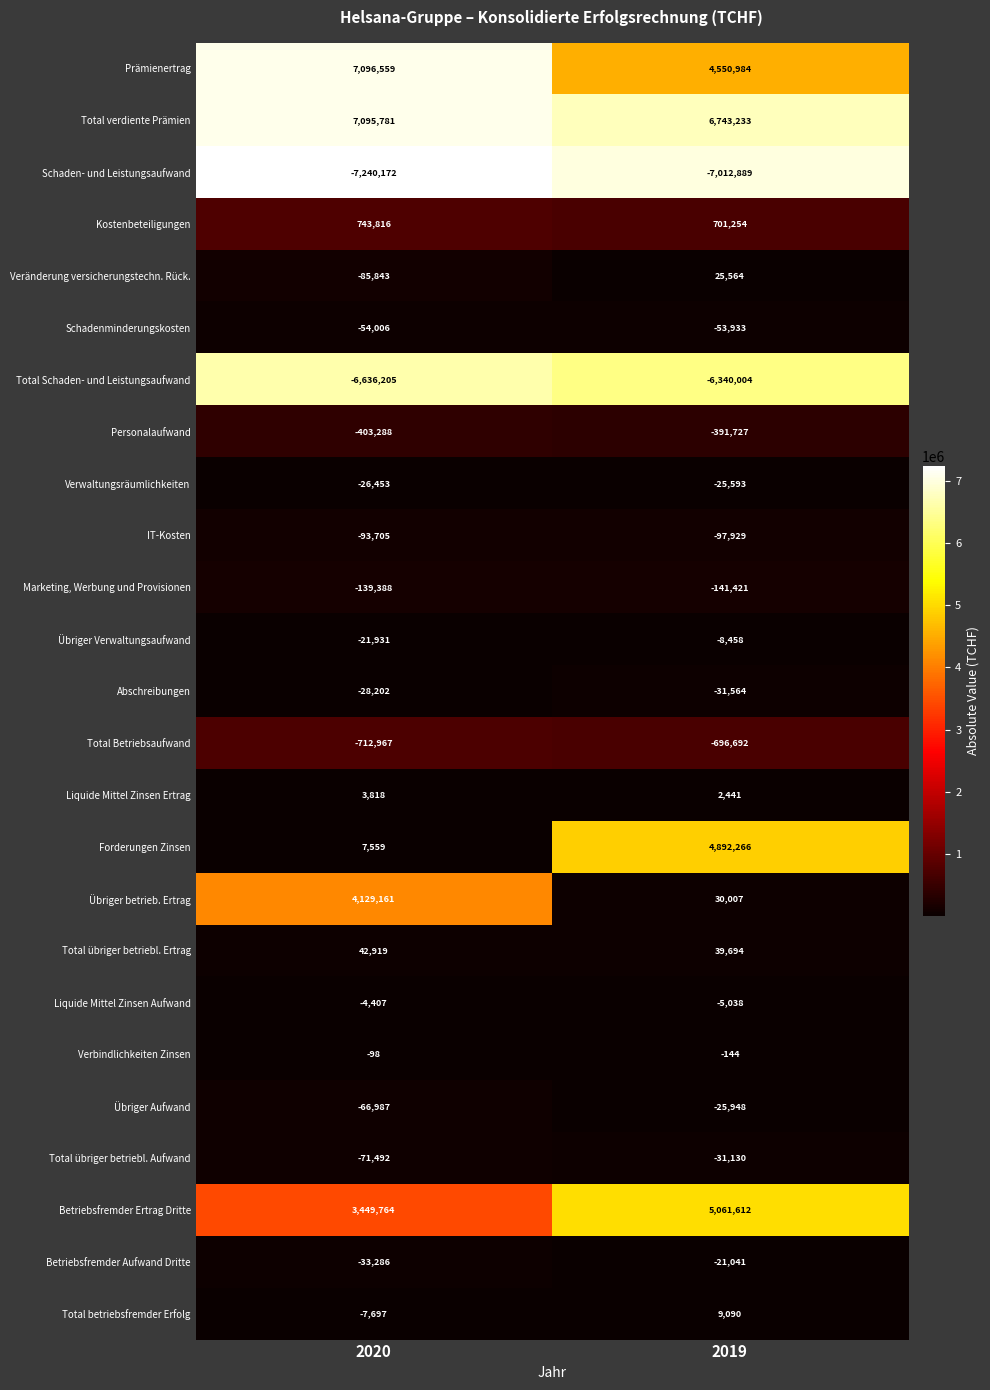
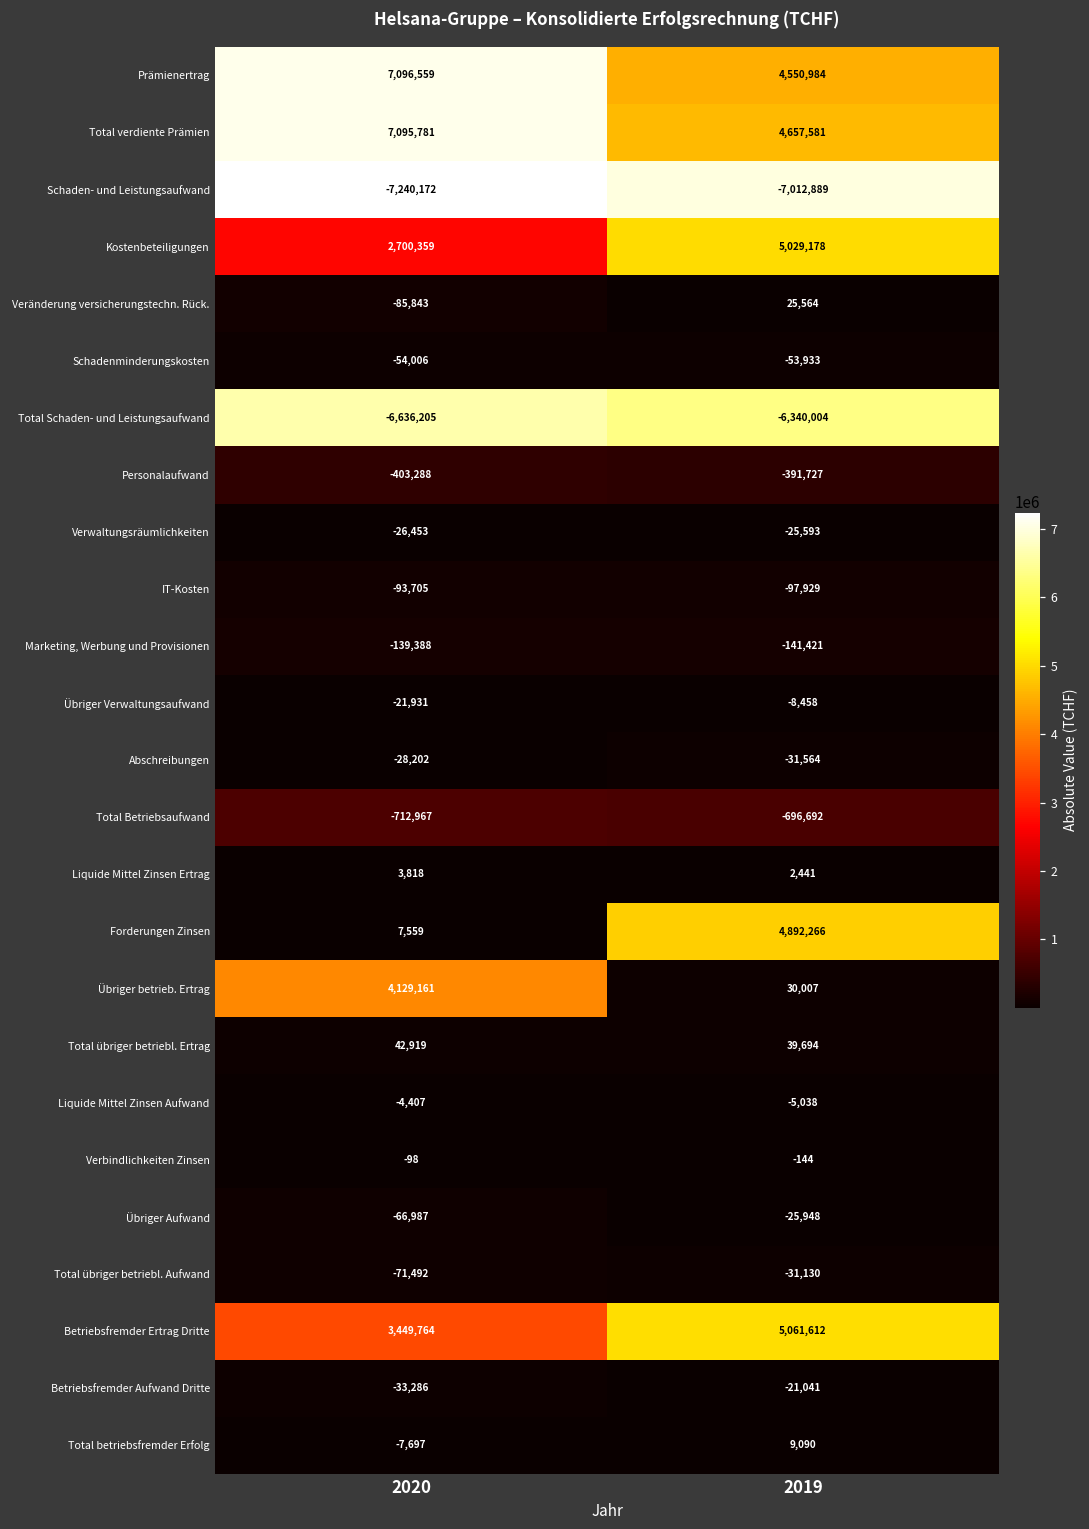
  {
    "Prämienertrag": {
      "2020": "7,096,559",
      "2019": "4,550,984"
    },
    "Total verdiente Prämien": {
      "2020": "7,095,781",
-     "2019": "6,743,233"
+     "2019": "4,657,581"
    },
    "Schaden- und Leistungsaufwand": {
      "2020": "-7,240,172",
      "2019": "-7,012,889"
    },
    "Kostenbeteiligungen": {
-     "2020": "743,816",
-     "2019": "701,254"
+     "2020": "2,700,359",
+     "2019": "5,029,178"
    },
    "Veränderung versicherungstechn. Rück.": {
      "2020": "-85,843",
      "2019": "25,564"
    },
    "Schadenminderungskosten": {
      "2020": "-54,006",
      "2019": "-53,933"
    },
    "Total Schaden- und Leistungsaufwand": {
      "2020": "-6,636,205",
      "2019": "-6,340,004"
    },
    "Personalaufwand": {
      "2020": "-403,288",
      "2019": "-391,727"
    },
    "Verwaltungsräumlichkeiten": {
      "2020": "-26,453",
      "2019": "-25,593"
    },
    "IT-Kosten": {
      "2020": "-93,705",
      "2019": "-97,929"
    },
    "Marketing, Werbung und Provisionen": {
      "2020": "-139,388",
      "2019": "-141,421"
    },
    "Übriger Verwaltungsaufwand": {
      "2020": "-21,931",
      "2019": "-8,458"
    },
    "Abschreibungen": {
      "2020": "-28,202",
      "2019": "-31,564"
    },
    "Total Betriebsaufwand": {
      "2020": "-712,967",
      "2019": "-696,692"
    },
    "Liquide Mittel Zinsen Ertrag": {
      "2020": "3,818",
      "2019": "2,441"
    },
    "Forderungen Zinsen": {
      "2020": "7,559",
      "2019": "4,892,266"
    },
    "Übriger betrieb. Ertrag": {
      "2020": "4,129,161",
      "2019": "30,007"
    },
    "Total übriger betriebl. Ertrag": {
      "2020": "42,919",
      "2019": "39,694"
    },
    "Liquide Mittel Zinsen Aufwand": {
      "2020": "-4,407",
      "2019": "-5,038"
    },
    "Verbindlichkeiten Zinsen": {
      "2020": "-98",
      "2019": "-144"
    },
    "Übriger Aufwand": {
      "2020": "-66,987",
      "2019": "-25,948"
    },
    "Total übriger betriebl. Aufwand": {
      "2020": "-71,492",
      "2019": "-31,130"
    },
    "Betriebsfremder Ertrag Dritte": {
      "2020": "3,449,764",
      "2019": "5,061,612"
    },
    "Betriebsfremder Aufwand Dritte": {
      "2020": "-33,286",
      "2019": "-21,041"
    },
    "Total betriebsfremder Erfolg": {
      "2020": "-7,697",
      "2019": "9,090"
    }
  }
